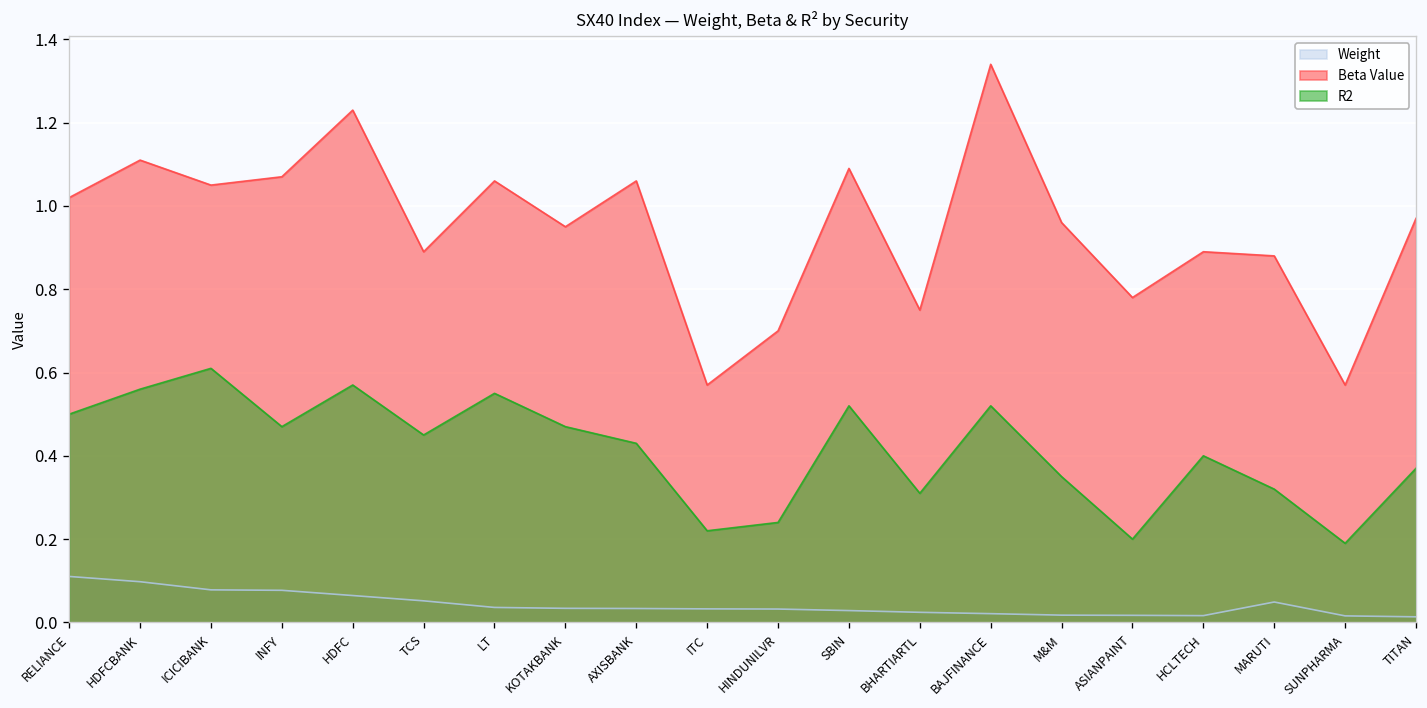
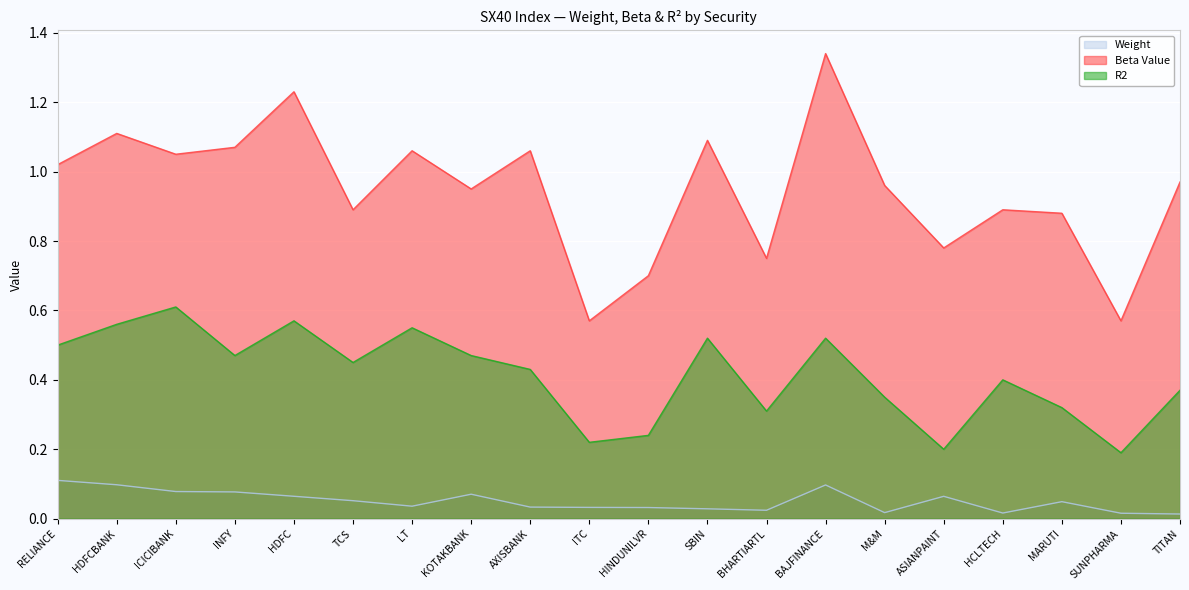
  {
    "Weight": {
      "RELIANCE": 0.11,
      "HDFCBANK": 0.10,
      "ICICIBANK": 0.08,
      "INFY": 0.08,
      "HDFC": 0.06,
      "TCS": 0.05,
      "LT": 0.04,
-     "KOTAKBANK": 0.03,
+     "KOTAKBANK": 0.07,
      "AXISBANK": 0.03,
      "ITC": 0.03,
      "HINDUNILVR": 0.03,
      "SBIN": 0.03,
      "BHARTIARTL": 0.02,
-     "BAJFINANCE": 0.02,
+     "BAJFINANCE": 0.10,
      "M&M": 0.02,
-     "ASIANPAINT": 0.02,
+     "ASIANPAINT": 0.06,
      "HCLTECH": 0.02,
      "MARUTI": 0.05,
      "SUNPHARMA": 0.02,
      "TITAN": 0.01
    },
    "Beta Value": {
      "RELIANCE": 1.02,
      "HDFCBANK": 1.11,
      "ICICIBANK": 1.05,
      "INFY": 1.07,
      "HDFC": 1.23,
      "TCS": 0.89,
      "LT": 1.06,
      "KOTAKBANK": 0.95,
      "AXISBANK": 1.06,
      "ITC": 0.57,
      "HINDUNILVR": 0.70,
      "SBIN": 1.09,
      "BHARTIARTL": 0.75,
      "BAJFINANCE": 1.34,
      "M&M": 0.96,
      "ASIANPAINT": 0.78,
      "HCLTECH": 0.89,
      "MARUTI": 0.88,
      "SUNPHARMA": 0.57,
      "TITAN": 0.97
    },
    "R2": {
      "RELIANCE": 0.50,
      "HDFCBANK": 0.56,
      "ICICIBANK": 0.61,
      "INFY": 0.47,
      "HDFC": 0.57,
      "TCS": 0.45,
      "LT": 0.55,
      "KOTAKBANK": 0.47,
      "AXISBANK": 0.43,
      "ITC": 0.22,
      "HINDUNILVR": 0.24,
      "SBIN": 0.52,
      "BHARTIARTL": 0.31,
      "BAJFINANCE": 0.52,
      "M&M": 0.35,
      "ASIANPAINT": 0.20,
      "HCLTECH": 0.40,
      "MARUTI": 0.32,
      "SUNPHARMA": 0.19,
      "TITAN": 0.37
    }
  }
